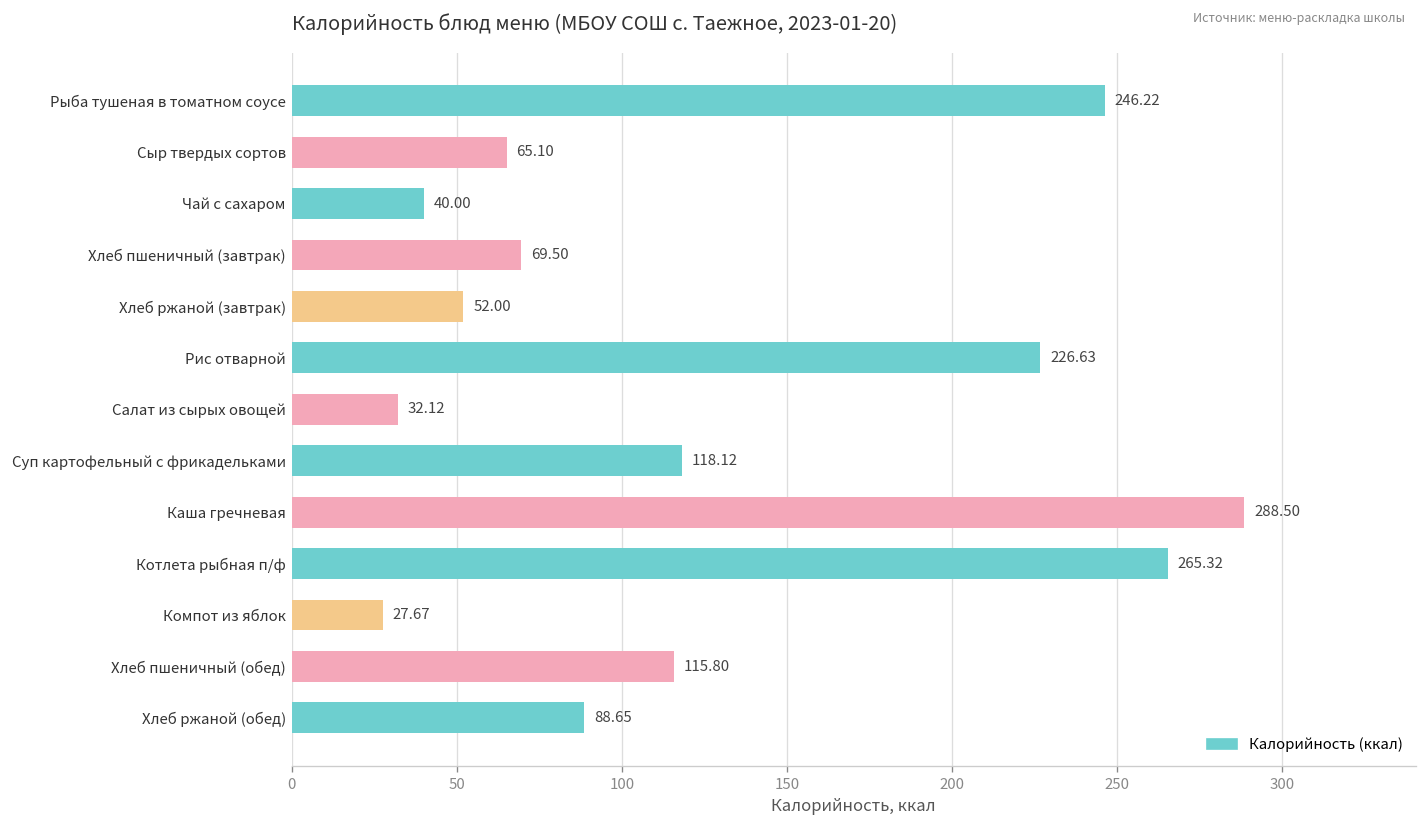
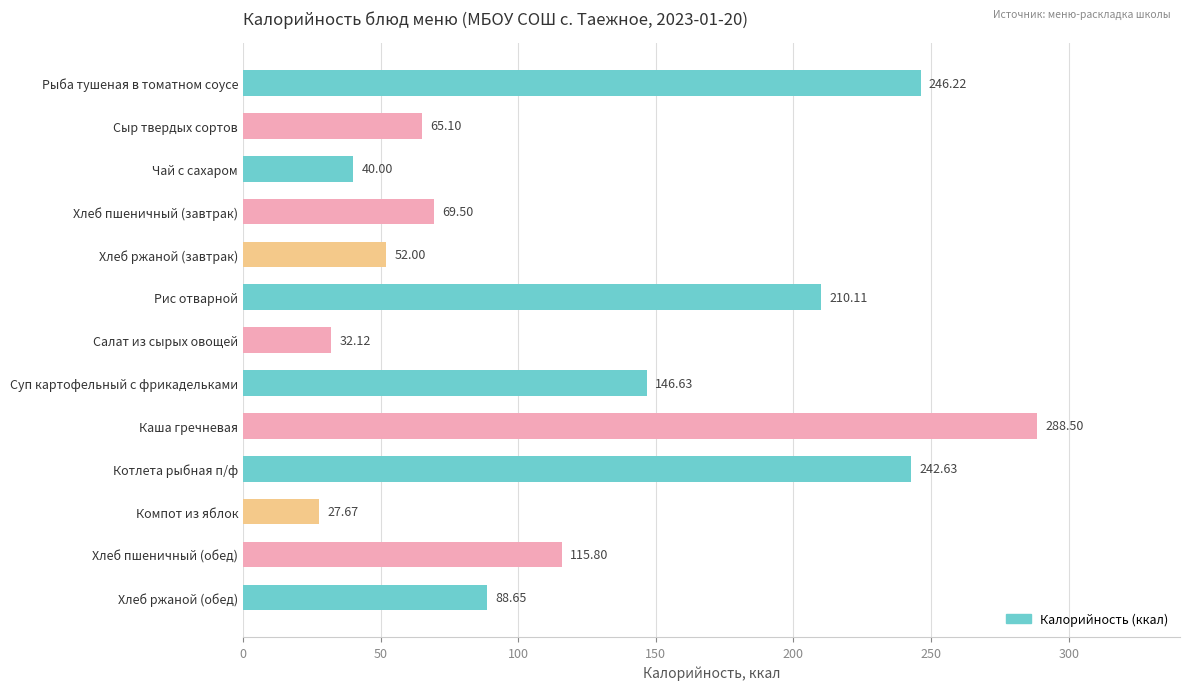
  {
    "Рыба тушеная в томатном соусе": 246.22,
    "Сыр твердых сортов": 65.10,
    "Чай с сахаром": 40.00,
    "Хлеб пшеничный (завтрак)": 69.50,
    "Хлеб ржаной (завтрак)": 52.00,
-   "Рис отварной": 226.63,
+   "Рис отварной": 210.11,
    "Салат из сырых овощей": 32.12,
-   "Суп картофельный с фрикадельками": 118.12,
+   "Суп картофельный с фрикадельками": 146.63,
    "Каша гречневая": 288.50,
-   "Котлета рыбная п/ф": 265.32,
+   "Котлета рыбная п/ф": 242.63,
    "Компот из яблок": 27.67,
    "Хлеб пшеничный (обед)": 115.80,
    "Хлеб ржаной (обед)": 88.65
  }
